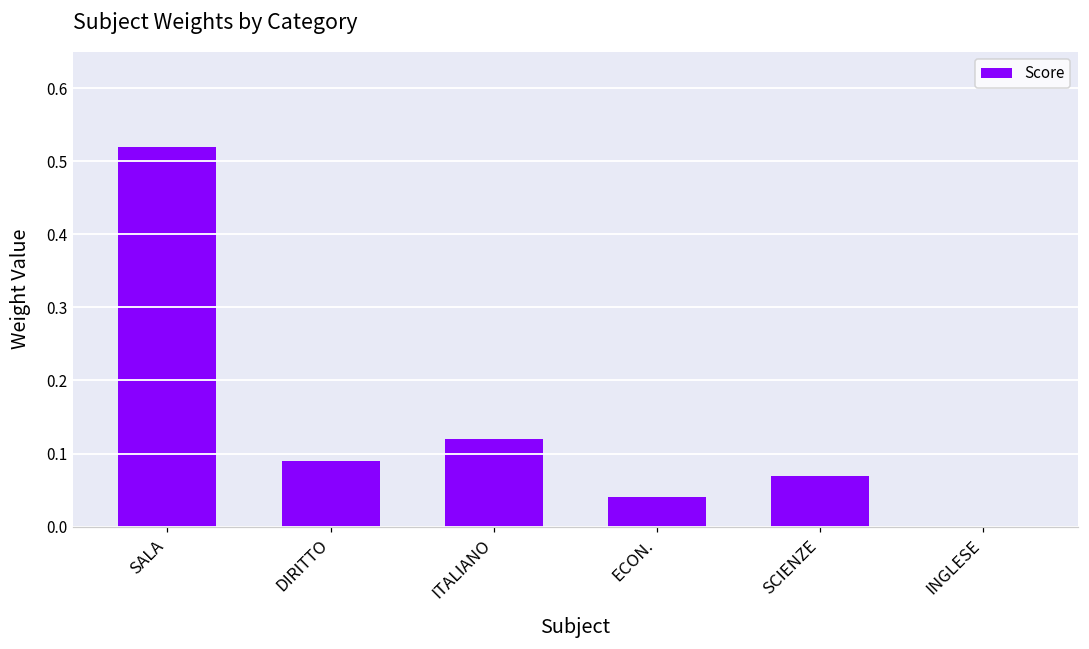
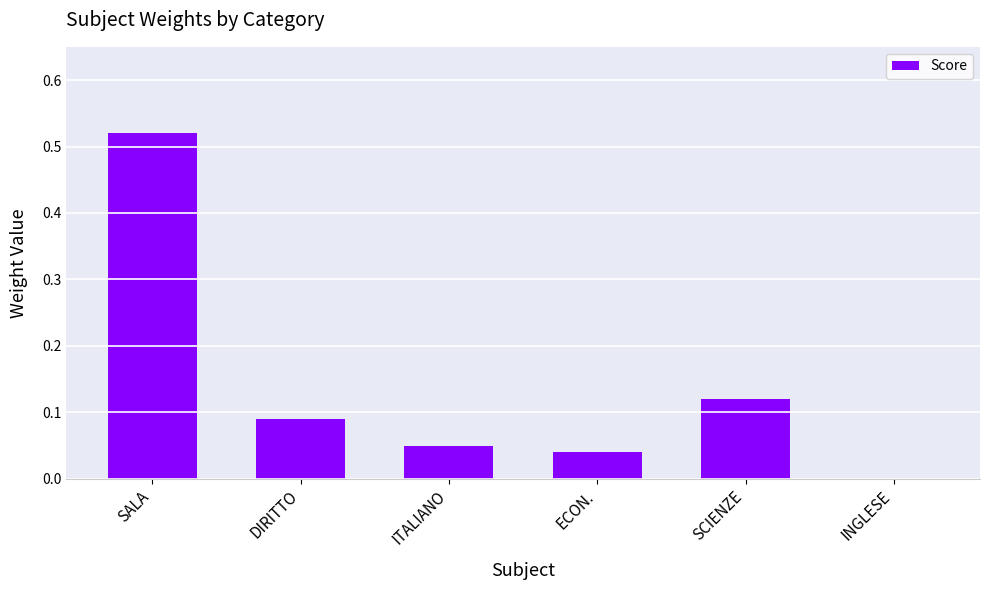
  {
    "SALA": 0.52,
    "DIRITTO": 0.09,
-   "ITALIANO": 0.12,
+   "ITALIANO": 0.05,
    "ECON.": 0.04,
-   "SCIENZE": 0.07,
+   "SCIENZE": 0.12,
    "INGLESE": 0.00
  }
